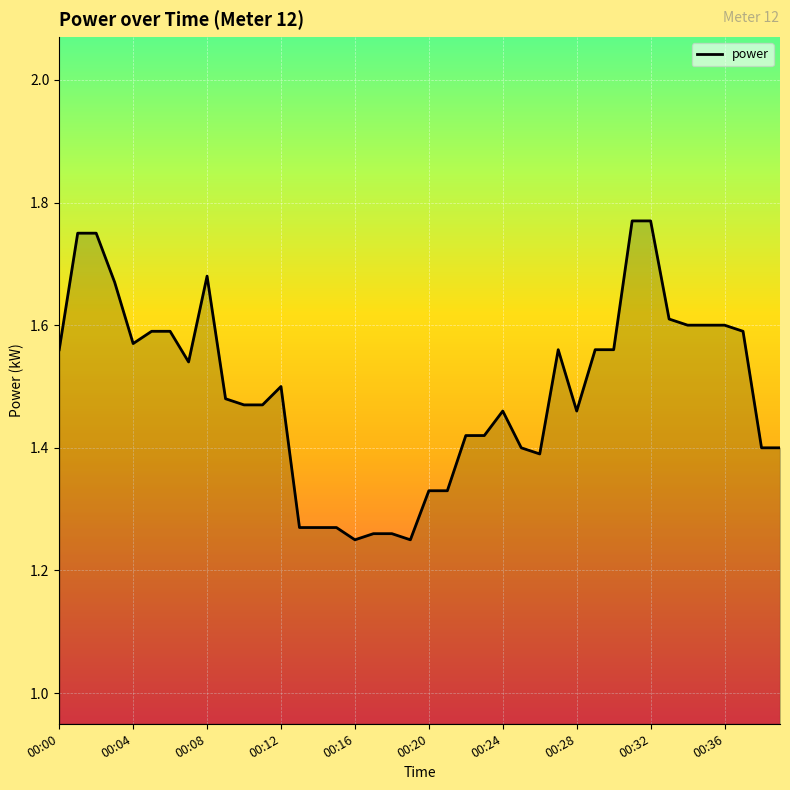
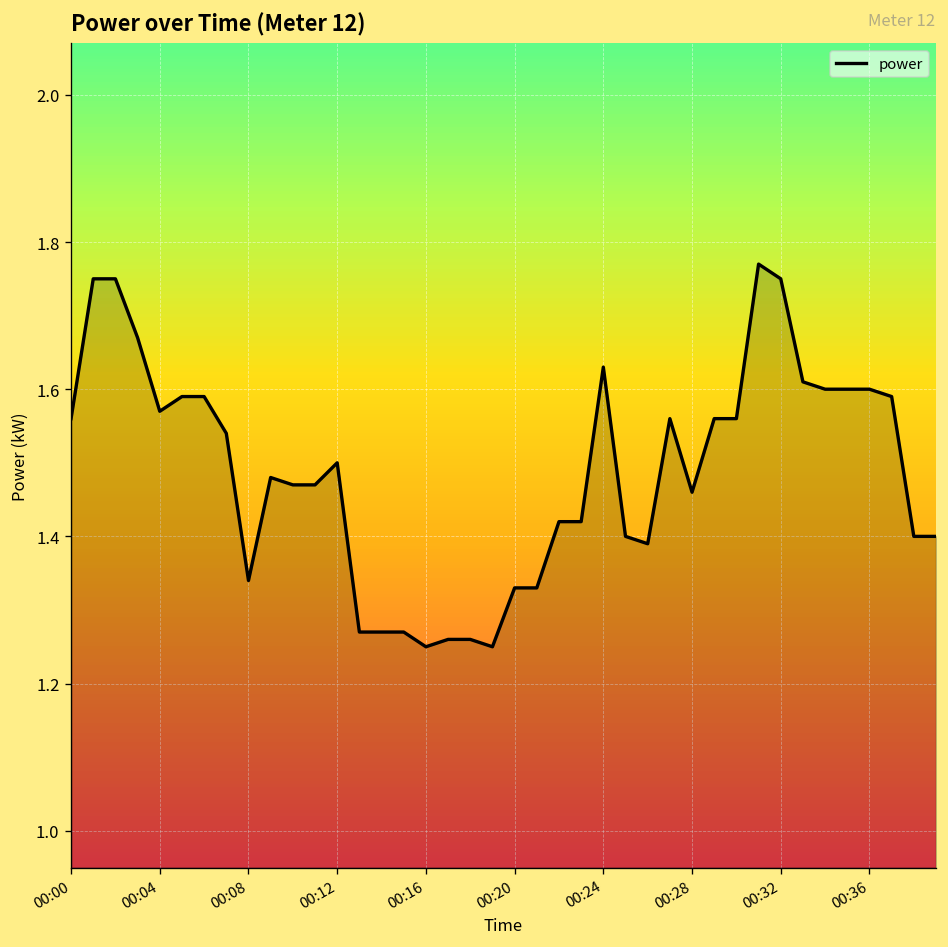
  {
    "00:00": 1.56,
    "00:04": 1.57,
-   "00:08": 1.68,
+   "00:08": 1.34,
    "00:12": 1.50,
    "00:16": 1.25,
    "00:20": 1.33,
-   "00:24": 1.46,
+   "00:24": 1.63,
    "00:28": 1.46,
-   "00:32": 1.77,
+   "00:32": 1.75,
    "00:36": 1.60
  }
